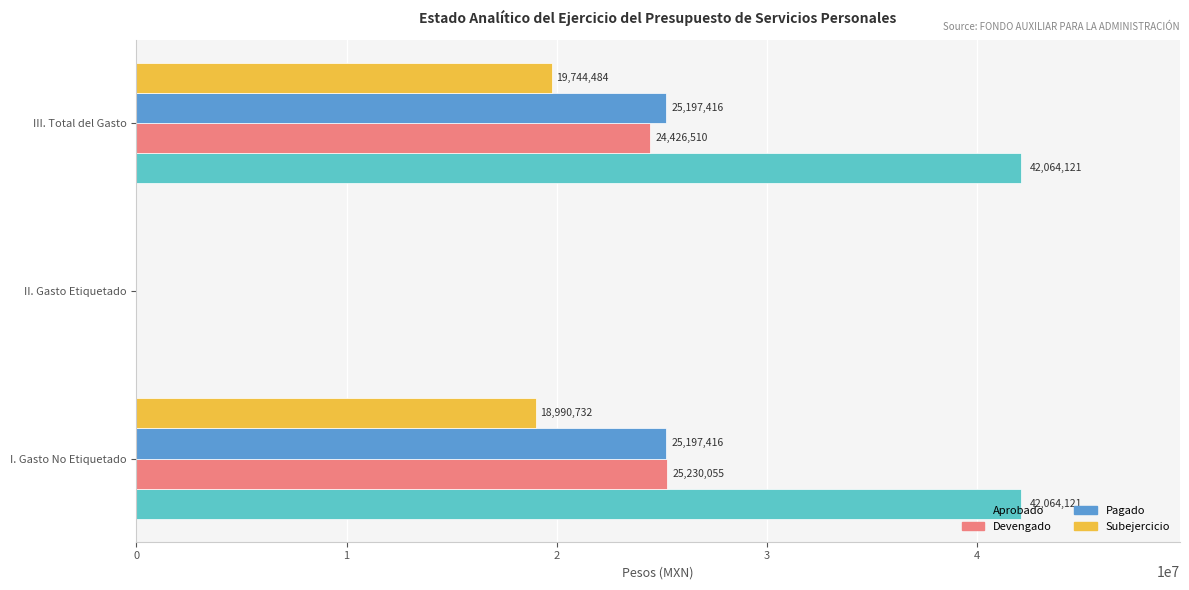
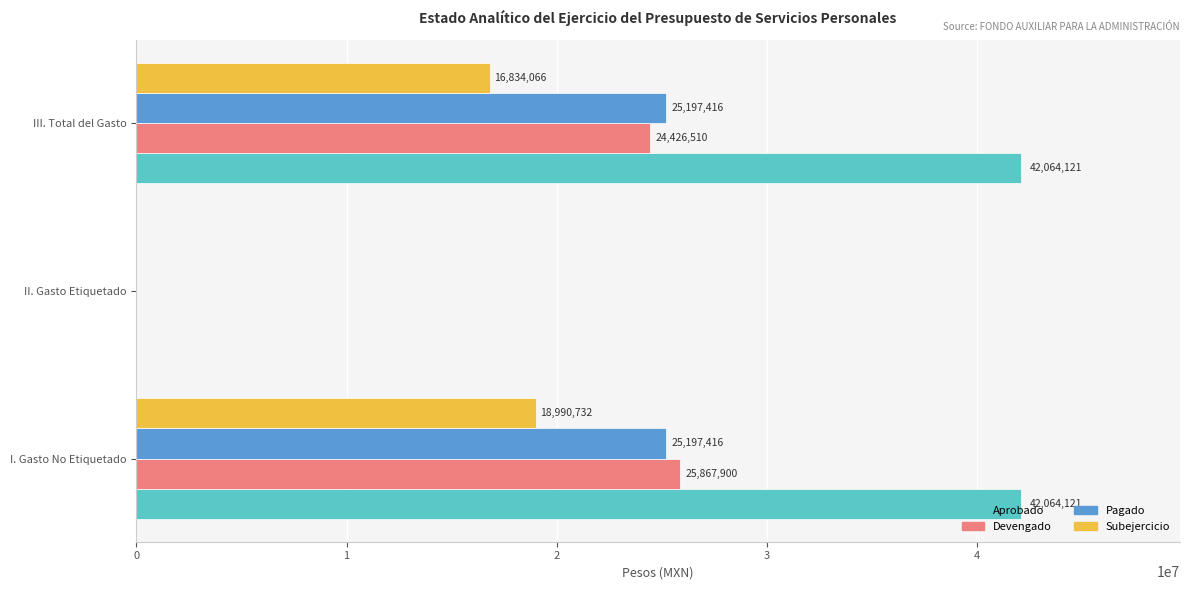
  {
    "Devengado": {
      "III. Total del Gasto": "24,426,510",
-     "I. Gasto No Etiquetado": "25,230,055"
+     "I. Gasto No Etiquetado": "25,867,900"
    },
    "Subejercicio": {
-     "III. Total del Gasto": "19,744,484",
+     "III. Total del Gasto": "16,834,066",
      "I. Gasto No Etiquetado": "18,990,732"
    }
  }
